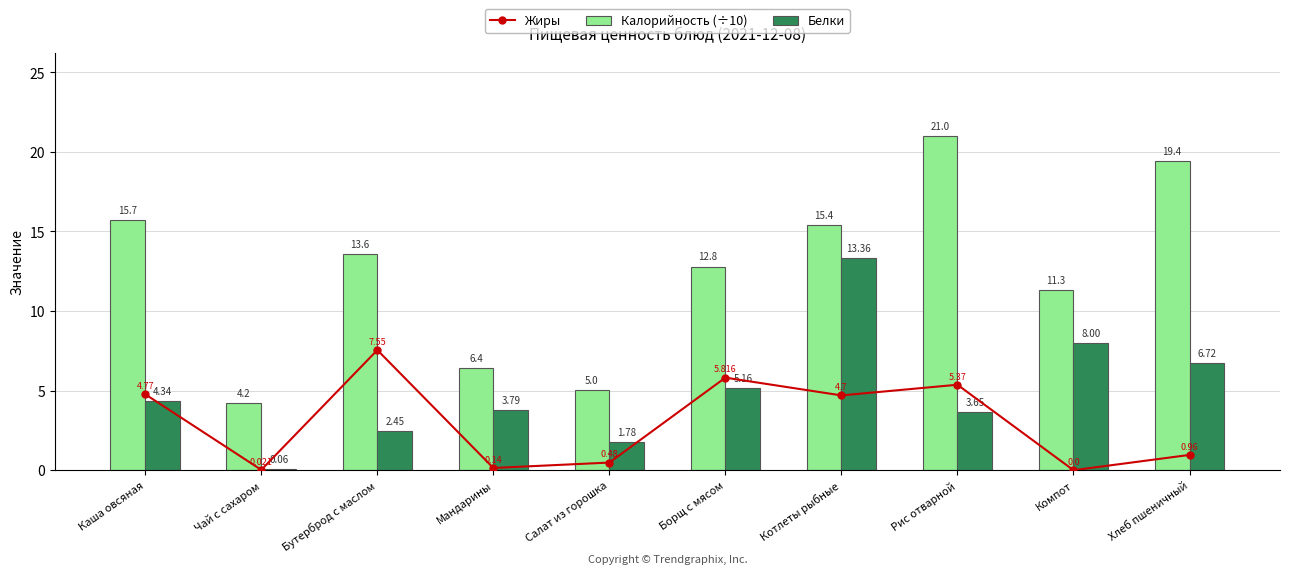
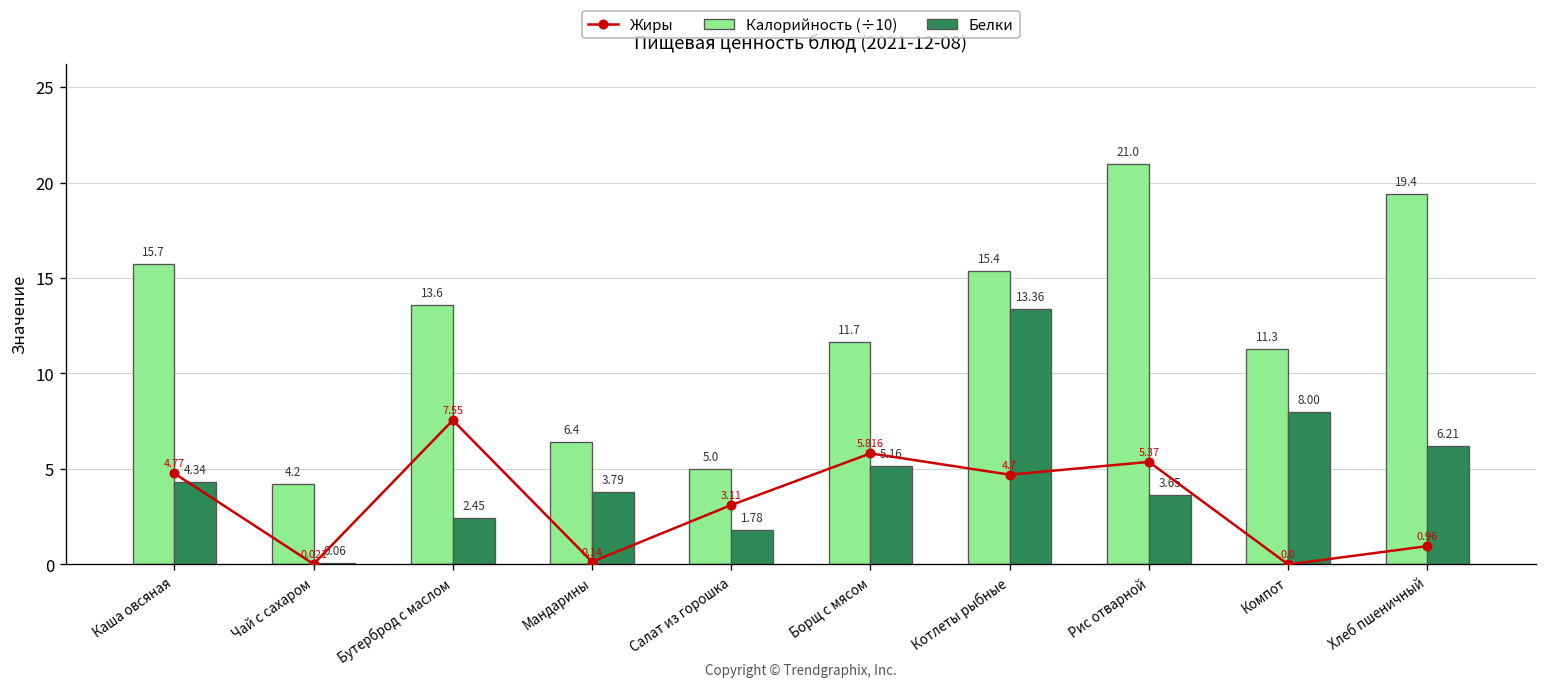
  {
    "Калорийность (÷10)": {
      "Каша овсяная": 15.7,
      "Чай с сахаром": 4.2,
      "Бутерброд с маслом": 13.6,
      "Мандарины": 6.4,
      "Салат из горошка": 5.0,
-     "Борщ с мясом": 12.8,
+     "Борщ с мясом": 11.7,
      "Котлеты рыбные": 15.4,
      "Рис отварной": 21.0,
      "Компот": 11.3,
      "Хлеб пшеничный": 19.4
    },
    "Жиры": {
      "Каша овсяная": 4.77,
      "Чай с сахаром": 0.021,
      "Бутерброд с маслом": 7.55,
      "Мандарины": 0.14,
-     "Салат из горошка": 0.48,
+     "Салат из горошка": 3.11,
      "Борщ с мясом": 5.816,
      "Котлеты рыбные": 4.7,
      "Рис отварной": 5.37,
      "Компот": 0.0,
      "Хлеб пшеничный": 0.96
    },
    "Белки": {
      "Каша овсяная": 4.34,
      "Чай с сахаром": 0.06,
      "Бутерброд с маслом": 2.45,
      "Мандарины": 3.79,
      "Салат из горошка": 1.78,
      "Борщ с мясом": 5.16,
      "Котлеты рыбные": 13.36,
      "Рис отварной": 3.65,
      "Компот": 8.00,
-     "Хлеб пшеничный": 6.72
+     "Хлеб пшеничный": 6.21
    }
  }
